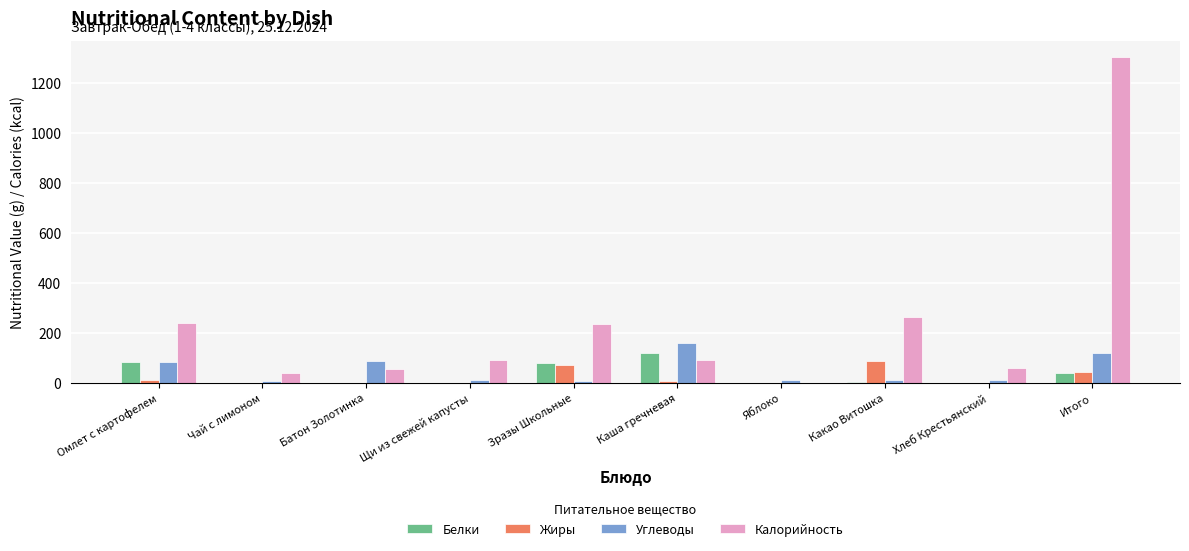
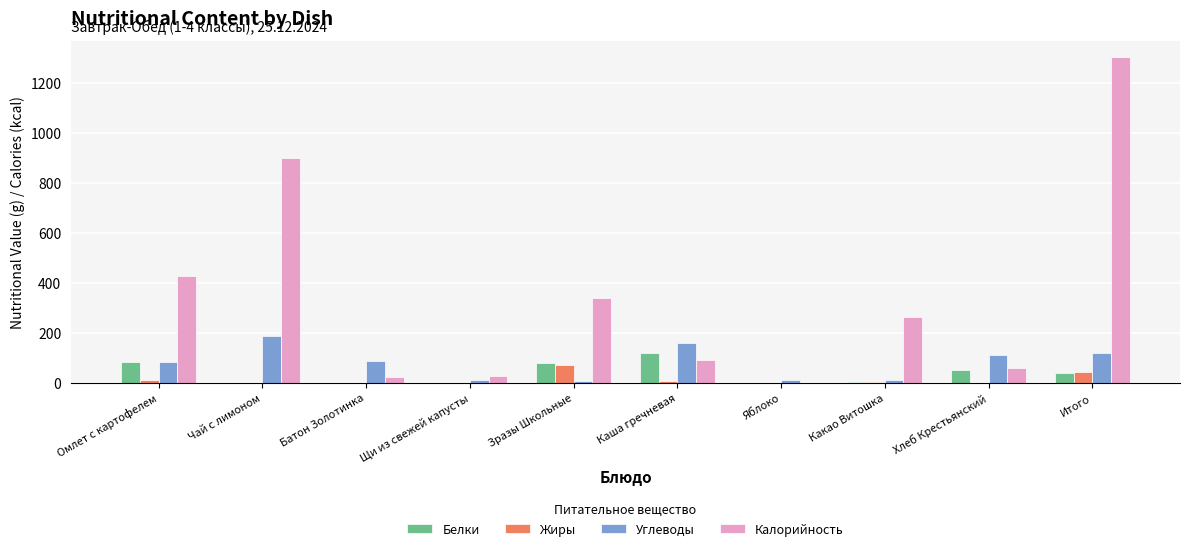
  {
    "Белки": {
      "Омлет с картофелем": 90,
      "Чай с лимоном": 0,
      "Зразы Школьные": 80,
      "Каша гречневая": 120,
      "Яблоко": 0,
-     "Хлеб Крестьянский": 0,
+     "Хлеб Крестьянский": 50,
      "Итого": 40
    },
    "Жиры": {
      "Омлет с картофелем": 10,
      "Чай с лимоном": 0,
      "Батон Золотинка": 0,
      "Зразы Школьные": 70,
      "Яблоко": 0,
-     "Какао Витошка": 90,
+     "Какао Витошка": 0,
      "Хлеб Крестьянский": 0,
      "Итого": 40
    },
    "Углеводы": {
      "Омлет с картофелем": 80,
-     "Чай с лимоном": 10,
+     "Чай с лимоном": 190,
      "Батон Золотинка": 90,
      "Щи из свежей капусты": 10,
      "Каша гречневая": 160,
      "Яблоко": 10,
      "Какао Витошка": 10,
-     "Хлеб Крестьянский": 10,
+     "Хлеб Крестьянский": 110,
      "Итого": 120
    },
    "Калорийность": {
-     "Омлет с картофелем": 240,
-     "Чай с лимоном": 40,
-     "Батон Золотинка": 60,
-     "Щи из свежей капусты": 90,
-     "Зразы Школьные": 240,
+     "Омлет с картофелем": 430,
+     "Чай с лимоном": 900,
+     "Батон Золотинка": 20,
+     "Щи из свежей капусты": 30,
+     "Зразы Школьные": 340,
      "Каша гречневая": 90,
      "Яблоко": 0,
      "Какао Витошка": 260,
      "Хлеб Крестьянский": 60,
      "Итого": 1300
    }
  }
